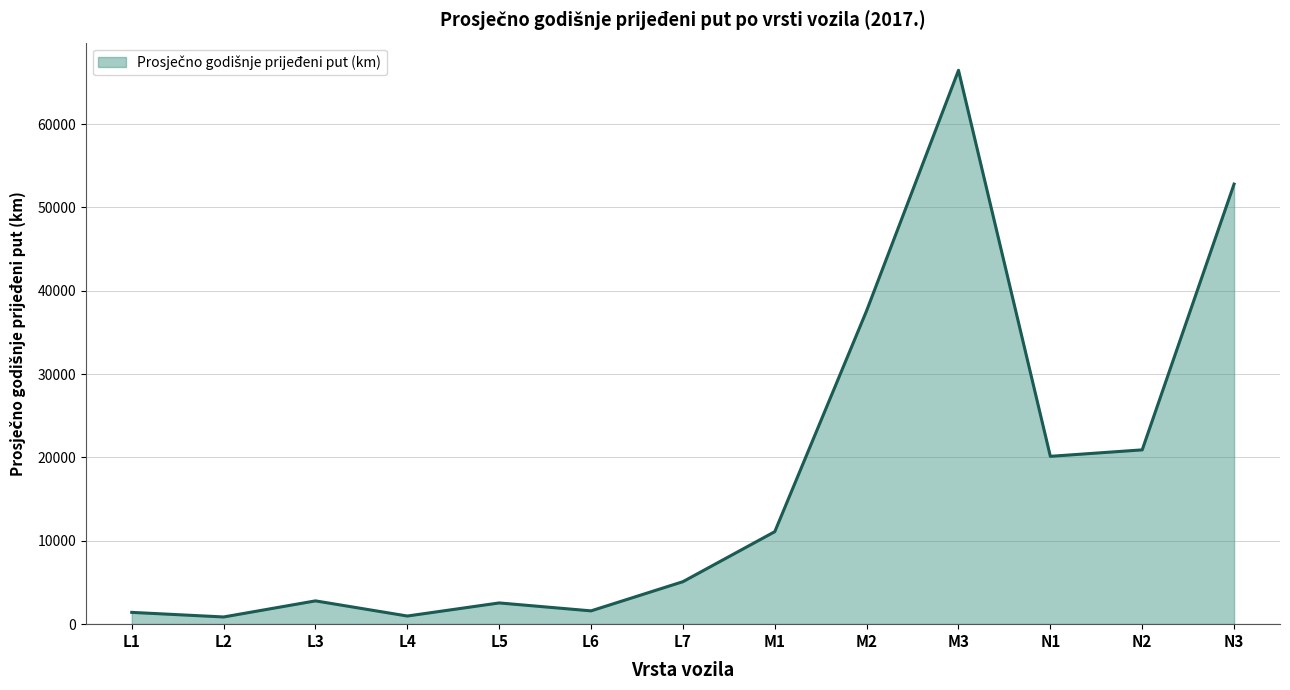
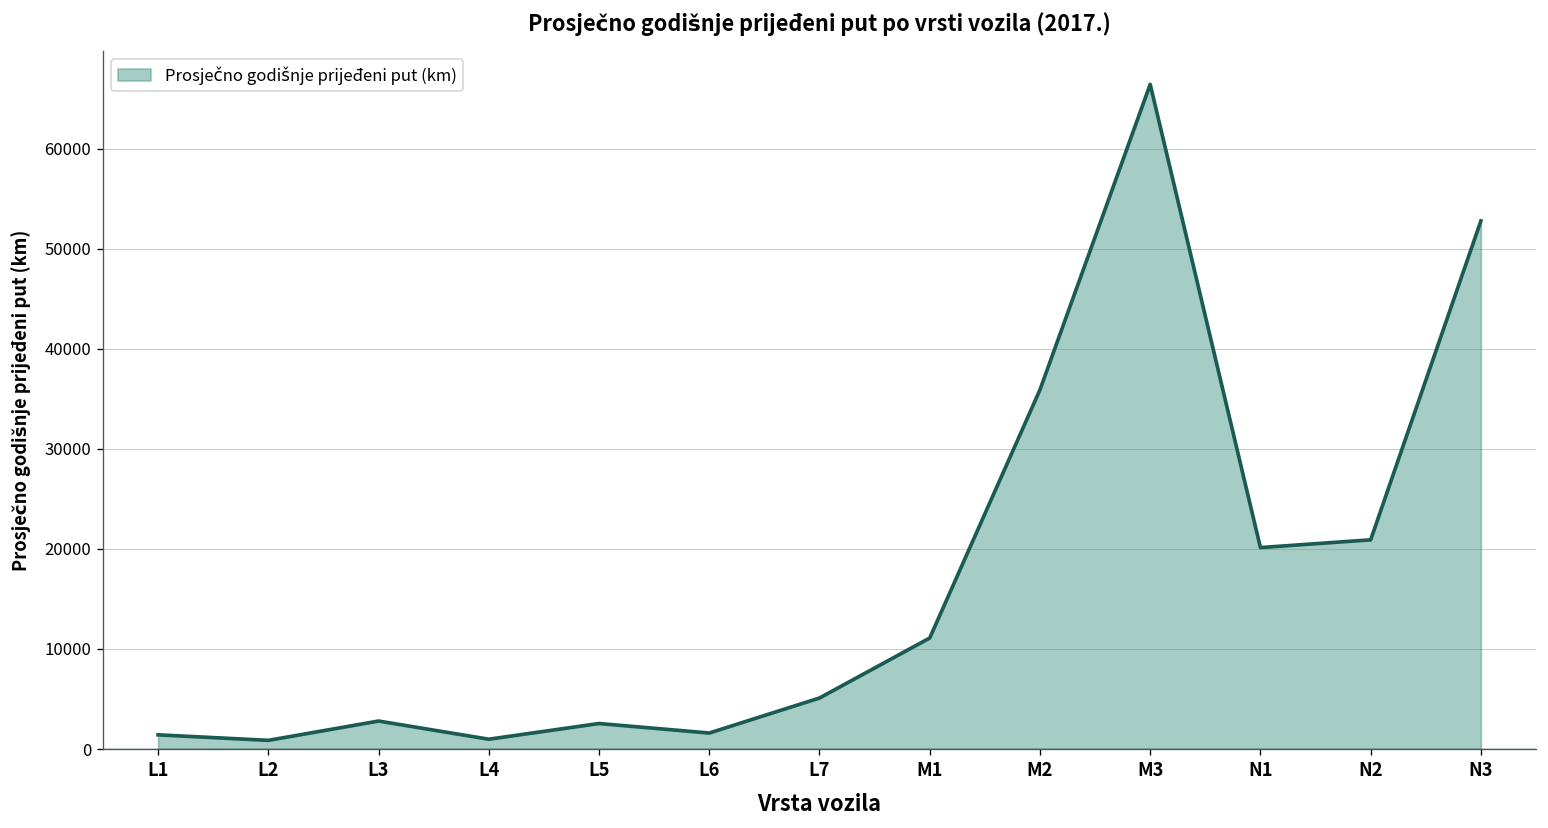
  {
    "L1": 1000,
    "L2": 1000,
    "L3": 3000,
    "L4": 1000,
    "L5": 3000,
    "L6": 2000,
    "L7": 5000,
    "M1": 11000,
-   "M2": 38000,
+   "M2": 36000,
    "M3": 66000,
    "N1": 20000,
    "N2": 21000,
    "N3": 53000
  }
